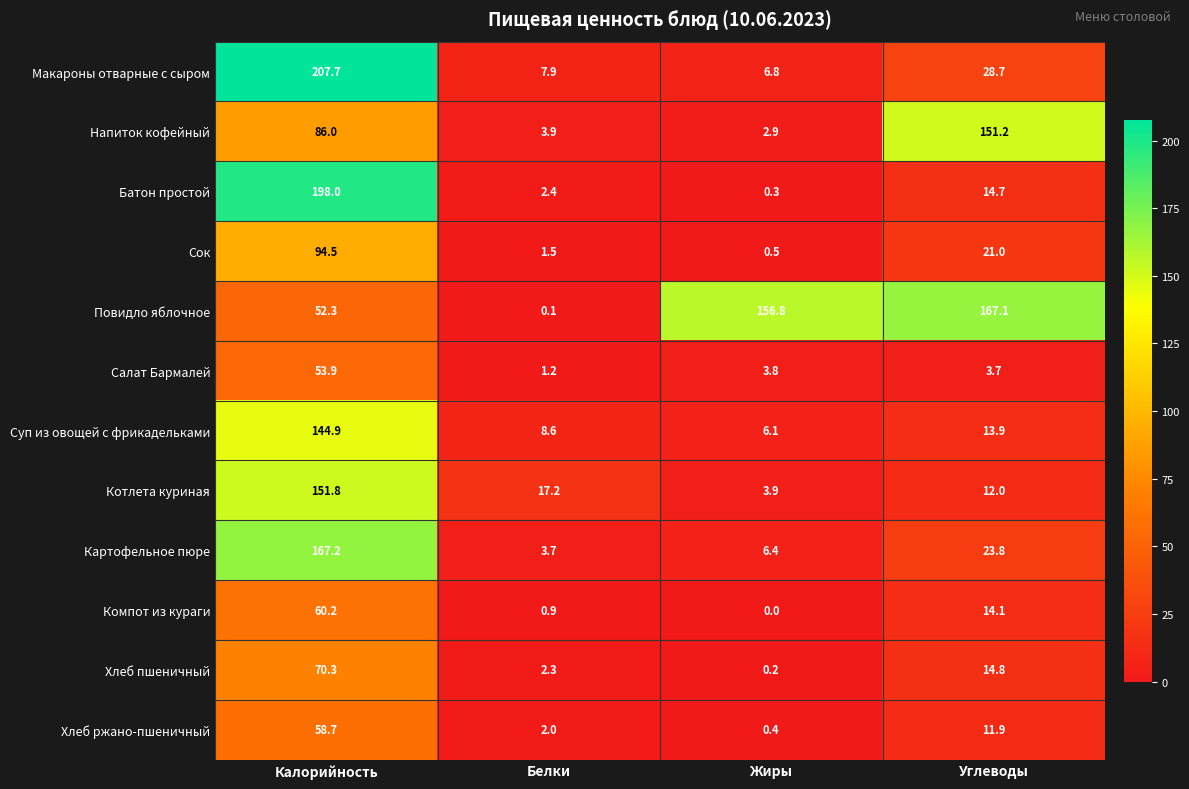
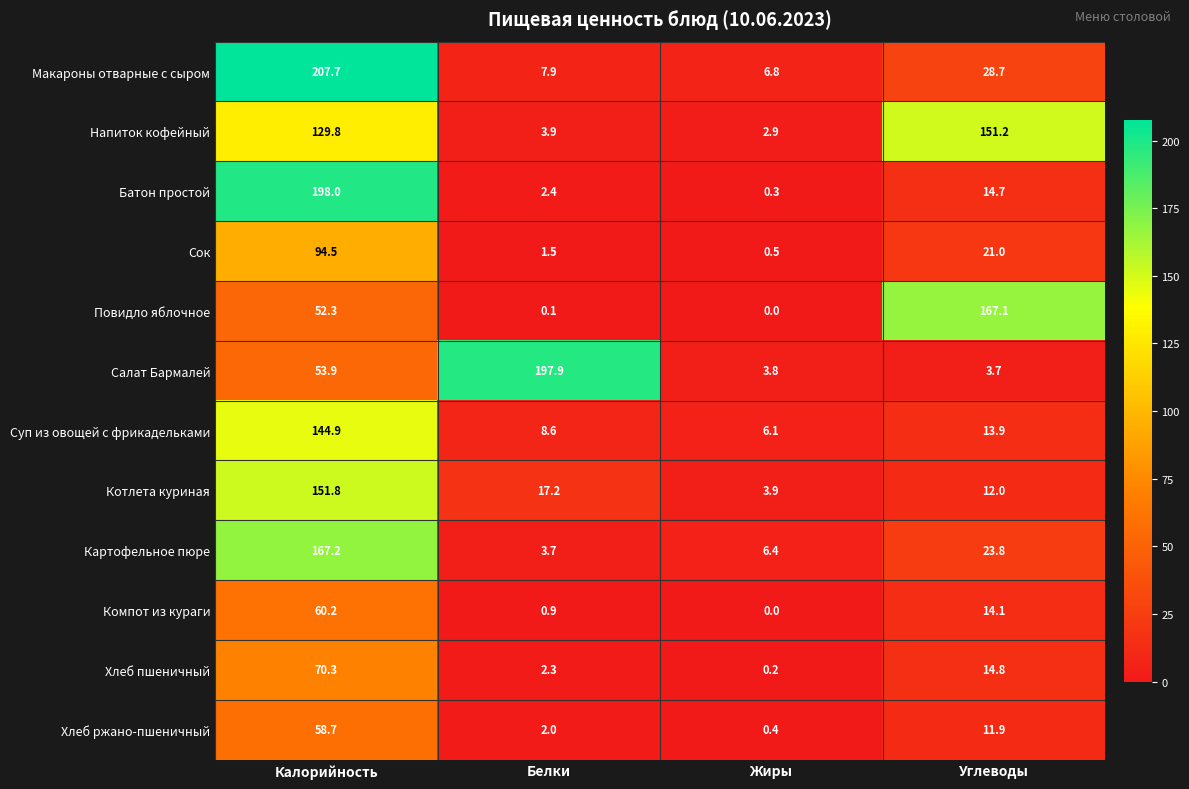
  {
    "Макароны отварные с сыром": {
      "Калорийность": 207.7,
      "Белки": 7.9,
      "Жиры": 6.8,
      "Углеводы": 28.7
    },
    "Напиток кофейный": {
-     "Калорийность": 86.0,
+     "Калорийность": 129.8,
      "Белки": 3.9,
      "Жиры": 2.9,
      "Углеводы": 151.2
    },
    "Батон простой": {
      "Калорийность": 198.0,
      "Белки": 2.4,
      "Жиры": 0.3,
      "Углеводы": 14.7
    },
    "Сок": {
      "Калорийность": 94.5,
      "Белки": 1.5,
      "Жиры": 0.5,
      "Углеводы": 21.0
    },
    "Повидло яблочное": {
      "Калорийность": 52.3,
      "Белки": 0.1,
-     "Жиры": 156.8,
+     "Жиры": 0.0,
      "Углеводы": 167.1
    },
    "Салат Бармалей": {
      "Калорийность": 53.9,
-     "Белки": 1.2,
+     "Белки": 197.9,
      "Жиры": 3.8,
      "Углеводы": 3.7
    },
    "Суп из овощей с фрикадельками": {
      "Калорийность": 144.9,
      "Белки": 8.6,
      "Жиры": 6.1,
      "Углеводы": 13.9
    },
    "Котлета куриная": {
      "Калорийность": 151.8,
      "Белки": 17.2,
      "Жиры": 3.9,
      "Углеводы": 12.0
    },
    "Картофельное пюре": {
      "Калорийность": 167.2,
      "Белки": 3.7,
      "Жиры": 6.4,
      "Углеводы": 23.8
    },
    "Компот из кураги": {
      "Калорийность": 60.2,
      "Белки": 0.9,
      "Жиры": 0.0,
      "Углеводы": 14.1
    },
    "Хлеб пшеничный": {
      "Калорийность": 70.3,
      "Белки": 2.3,
      "Жиры": 0.2,
      "Углеводы": 14.8
    },
    "Хлеб ржано-пшеничный": {
      "Калорийность": 58.7,
      "Белки": 2.0,
      "Жиры": 0.4,
      "Углеводы": 11.9
    }
  }
